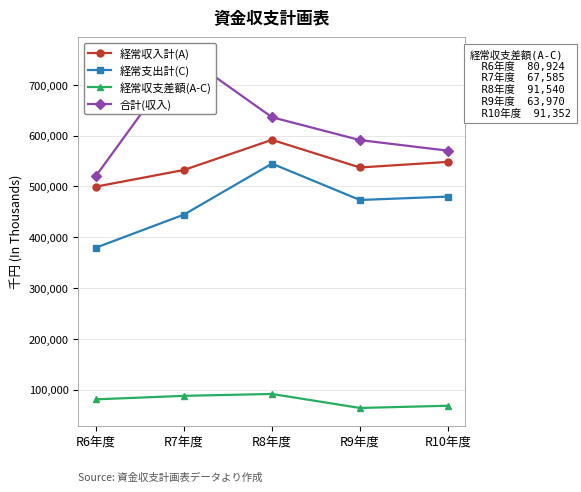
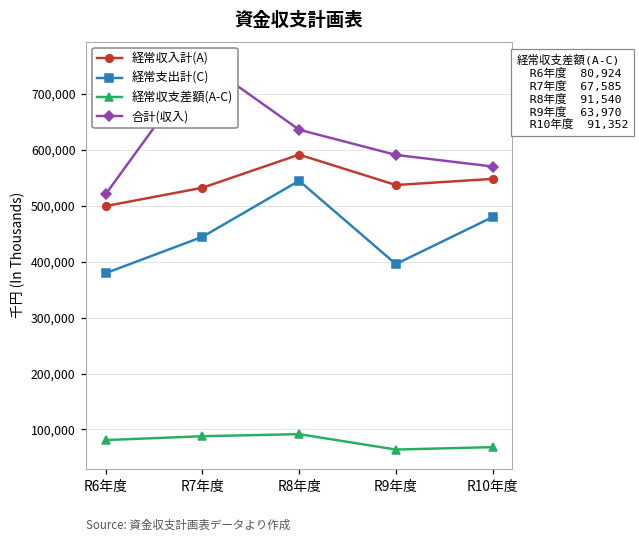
  {
    "経常収入計(A)": {
      "R6年度": "500,000",
      "R7年度": "530,000",
      "R8年度": "590,000",
      "R9年度": "540,000",
      "R10年度": "550,000"
    },
    "経常支出計(C)": {
      "R6年度": "380,000",
      "R7年度": "440,000",
      "R8年度": "540,000",
-     "R9年度": "470,000",
+     "R9年度": "400,000",
      "R10年度": "480,000"
    },
    "経常収支差額(A-C)": {
      "R6年度": "80,000",
      "R7年度": "90,000",
      "R8年度": "90,000",
      "R9年度": "60,000",
      "R10年度": "70,000"
    },
    "合計(収入)": {
      "R6年度": "520,000",
      "R8年度": "640,000",
      "R9年度": "590,000",
      "R10年度": "570,000"
    }
  }
